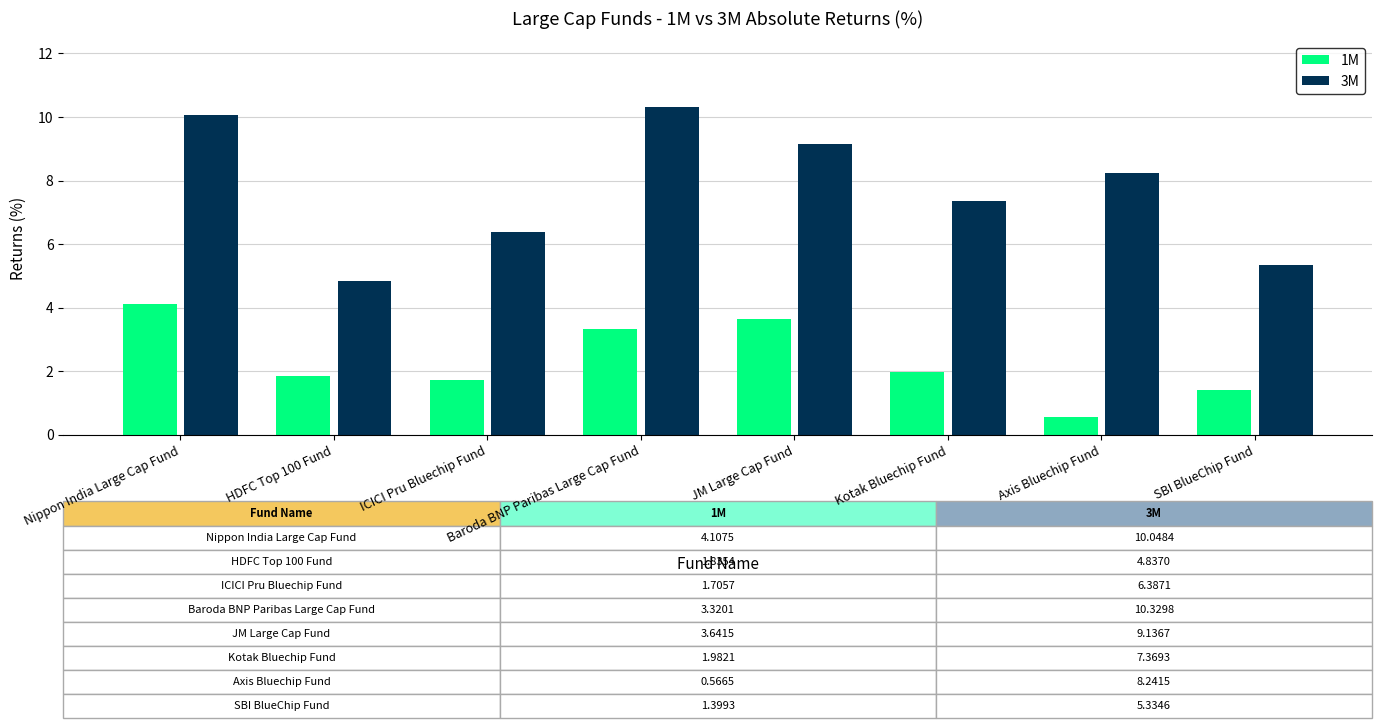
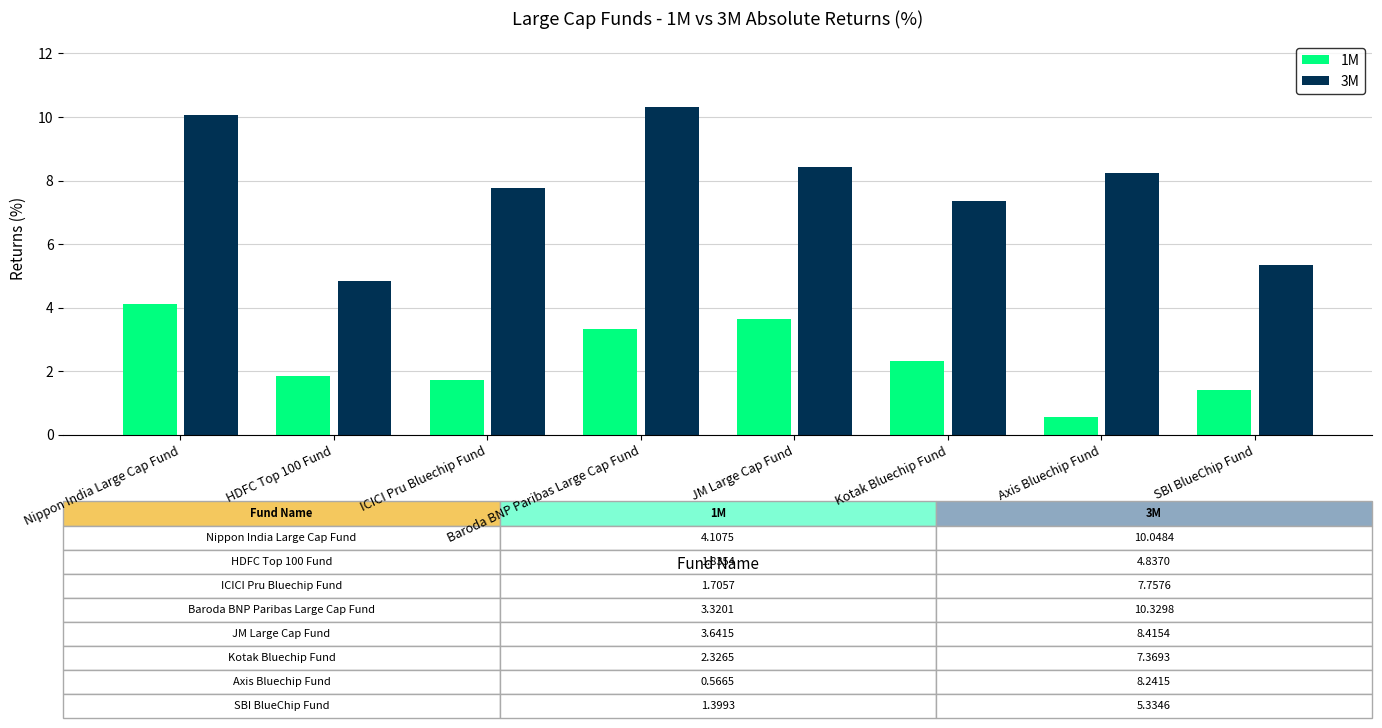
  {
    "1M": {
-     "Kotak Bluechip Fund": 1.9821
+     "Kotak Bluechip Fund": 2.3265
    },
    "3M": {
-     "ICICI Pru Bluechip Fund": 6.3871,
-     "JM Large Cap Fund": 9.1367
+     "ICICI Pru Bluechip Fund": 7.7576,
+     "JM Large Cap Fund": 8.4154
    }
  }
